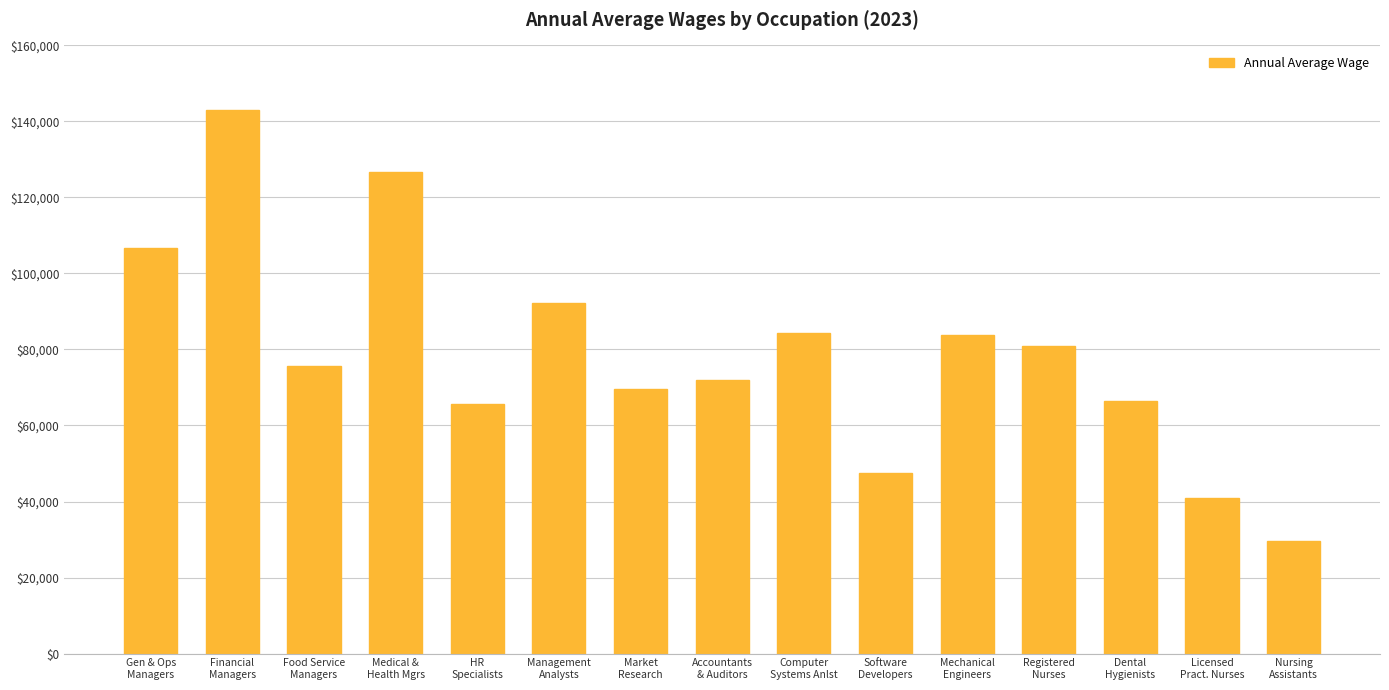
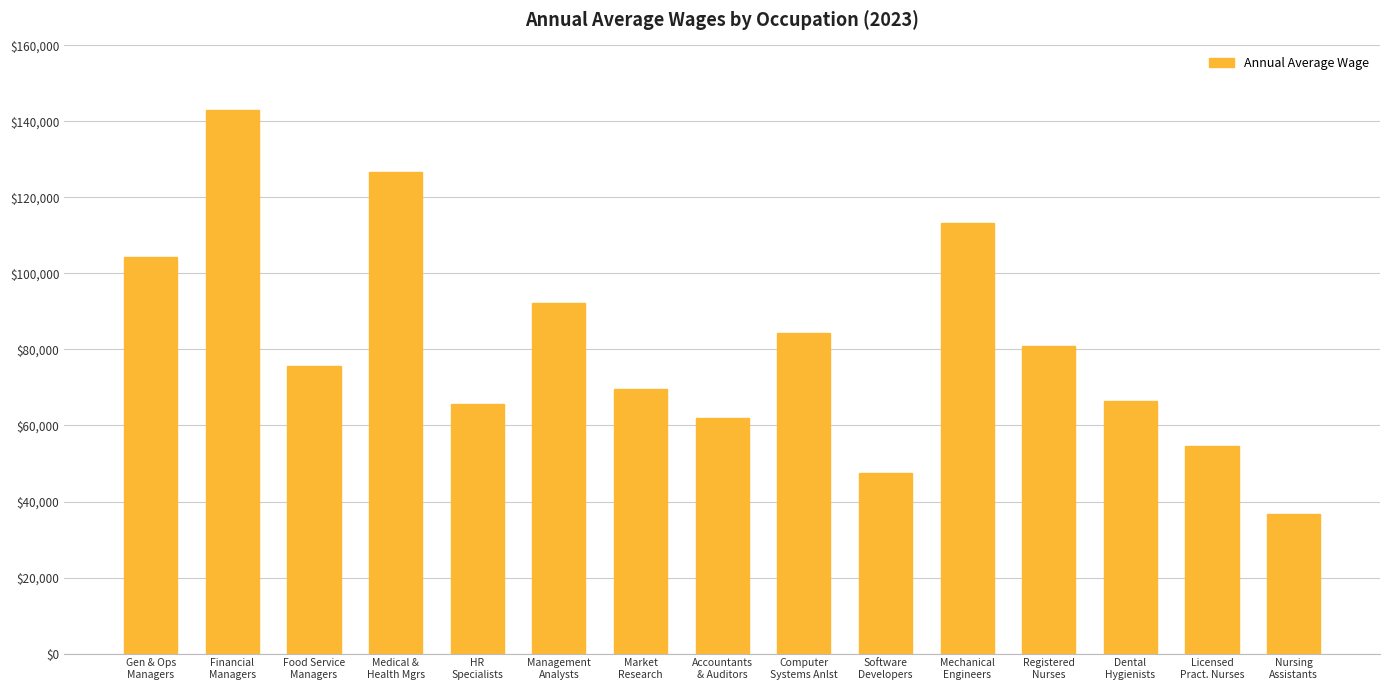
  {
-   "Gen & Ops Managers": "$107,000",
+   "Gen & Ops Managers": "$104,000",
    "Financial Managers": "$143,000",
    "Food Service Managers": "$76,000",
    "Medical & Health Mgrs": "$127,000",
    "HR Specialists": "$66,000",
    "Management Analysts": "$92,000",
    "Market Research": "$70,000",
-   "Accountants & Auditors": "$72,000",
+   "Accountants & Auditors": "$62,000",
    "Computer Systems Anlst": "$84,000",
    "Software Developers": "$47,000",
-   "Mechanical Engineers": "$84,000",
+   "Mechanical Engineers": "$113,000",
    "Registered Nurses": "$81,000",
    "Dental Hygienists": "$66,000",
-   "Licensed Pract. Nurses": "$41,000",
-   "Nursing Assistants": "$30,000"
+   "Licensed Pract. Nurses": "$55,000",
+   "Nursing Assistants": "$37,000"
  }
